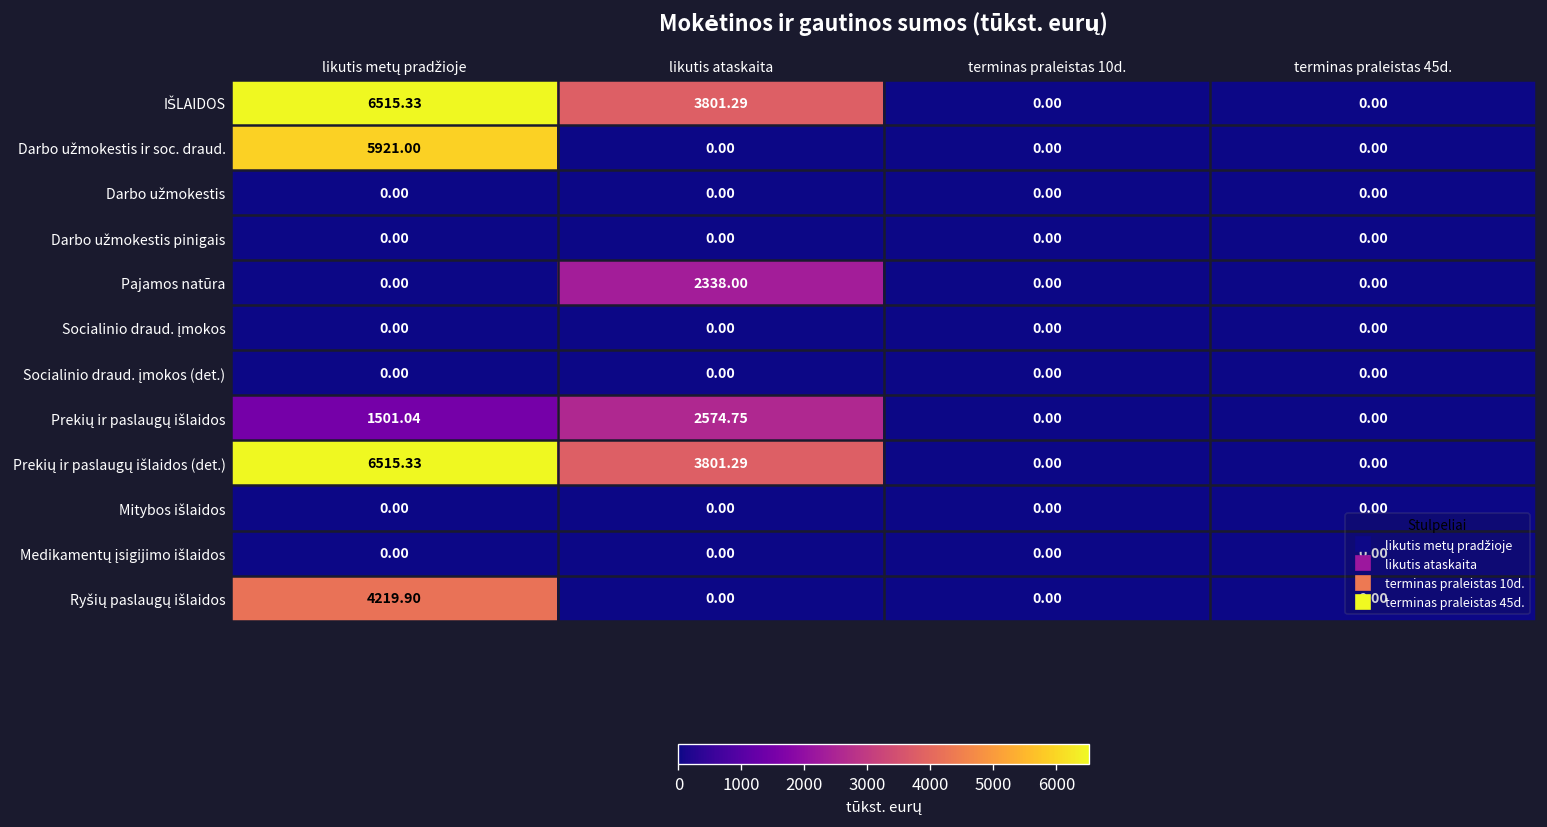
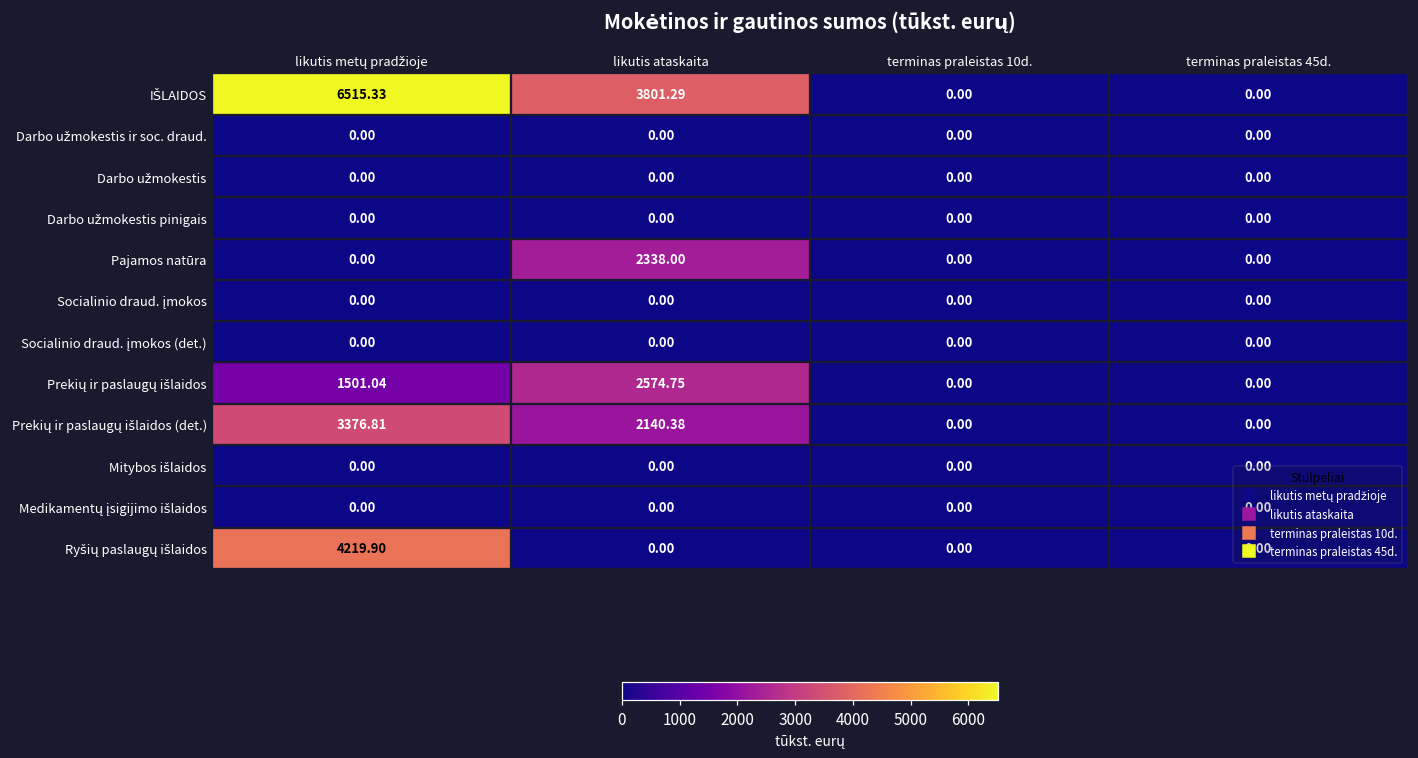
  {
    "IŠLAIDOS": {
      "likutis metų pradžioje": 6515.33,
      "likutis ataskaita": 3801.29,
      "terminas praleistas 10d.": 0.00,
      "terminas praleistas 45d.": 0.00
    },
    "Darbo užmokestis ir soc. draud.": {
-     "likutis metų pradžioje": 5921.00,
+     "likutis metų pradžioje": 0.00,
      "likutis ataskaita": 0.00,
      "terminas praleistas 10d.": 0.00,
      "terminas praleistas 45d.": 0.00
    },
    "Darbo užmokestis": {
      "likutis metų pradžioje": 0.00,
      "likutis ataskaita": 0.00,
      "terminas praleistas 10d.": 0.00,
      "terminas praleistas 45d.": 0.00
    },
    "Darbo užmokestis pinigais": {
      "likutis metų pradžioje": 0.00,
      "likutis ataskaita": 0.00,
      "terminas praleistas 10d.": 0.00,
      "terminas praleistas 45d.": 0.00
    },
    "Pajamos natūra": {
      "likutis metų pradžioje": 0.00,
      "likutis ataskaita": 2338.00,
      "terminas praleistas 10d.": 0.00,
      "terminas praleistas 45d.": 0.00
    },
    "Socialinio draud. įmokos": {
      "likutis metų pradžioje": 0.00,
      "likutis ataskaita": 0.00,
      "terminas praleistas 10d.": 0.00,
      "terminas praleistas 45d.": 0.00
    },
    "Socialinio draud. įmokos (det.)": {
      "likutis metų pradžioje": 0.00,
      "likutis ataskaita": 0.00,
      "terminas praleistas 10d.": 0.00,
      "terminas praleistas 45d.": 0.00
    },
    "Prekių ir paslaugų išlaidos": {
      "likutis metų pradžioje": 1501.04,
      "likutis ataskaita": 2574.75,
      "terminas praleistas 10d.": 0.00,
      "terminas praleistas 45d.": 0.00
    },
    "Prekių ir paslaugų išlaidos (det.)": {
-     "likutis metų pradžioje": 6515.33,
-     "likutis ataskaita": 3801.29,
+     "likutis metų pradžioje": 3376.81,
+     "likutis ataskaita": 2140.38,
      "terminas praleistas 10d.": 0.00,
      "terminas praleistas 45d.": 0.00
    },
    "Mitybos išlaidos": {
      "likutis metų pradžioje": 0.00,
      "likutis ataskaita": 0.00,
      "terminas praleistas 10d.": 0.00,
      "terminas praleistas 45d.": 0.00
    },
    "Medikamentų įsigijimo išlaidos": {
      "likutis metų pradžioje": 0.00,
      "likutis ataskaita": 0.00,
      "terminas praleistas 10d.": 0.00
    },
    "Ryšių paslaugų išlaidos": {
      "likutis metų pradžioje": 4219.90,
      "likutis ataskaita": 0.00,
      "terminas praleistas 10d.": 0.00
    }
  }
